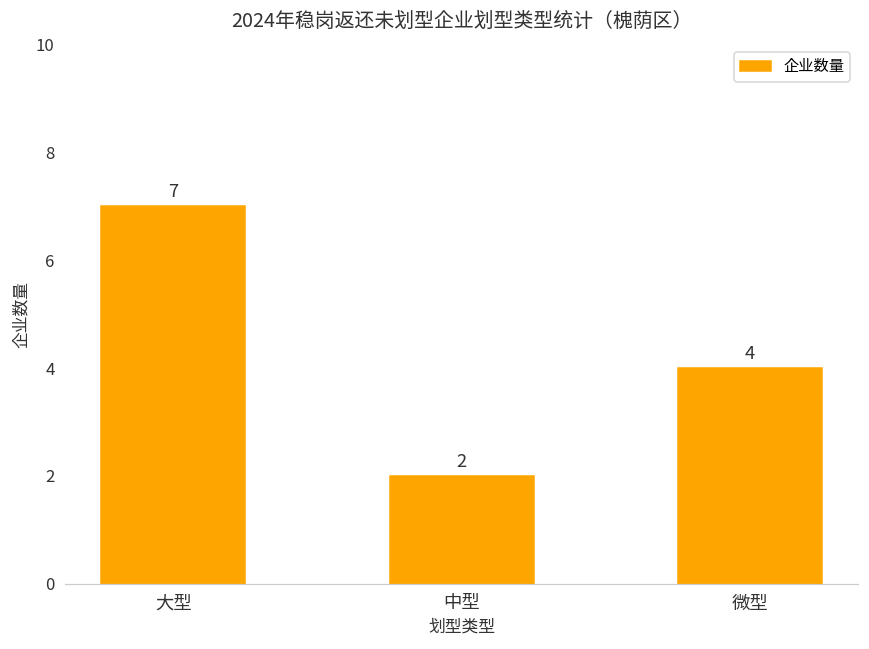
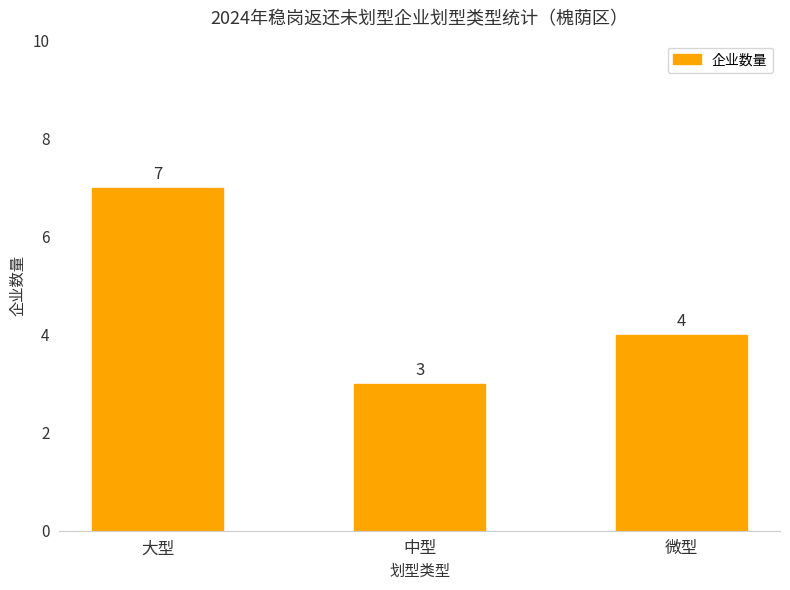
  {
    "大型": 7,
-   "中型": 2,
+   "中型": 3,
    "微型": 4
  }
